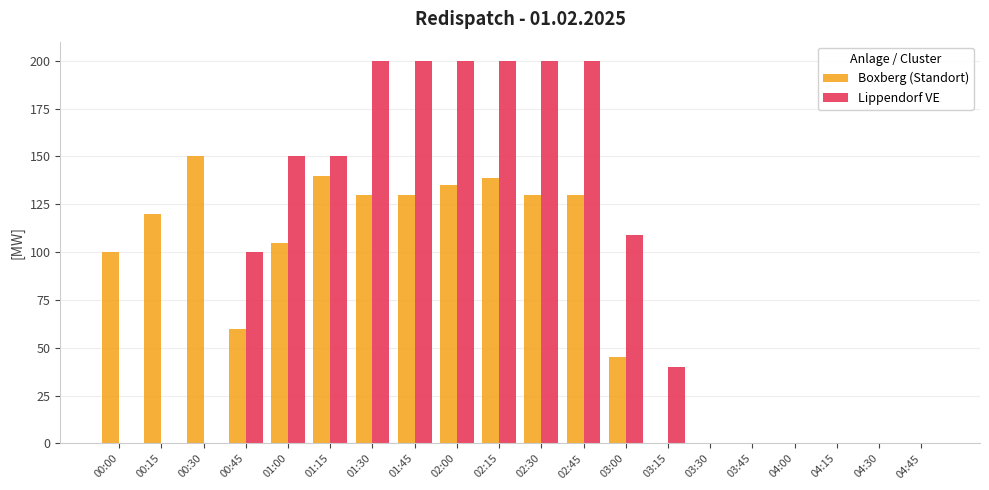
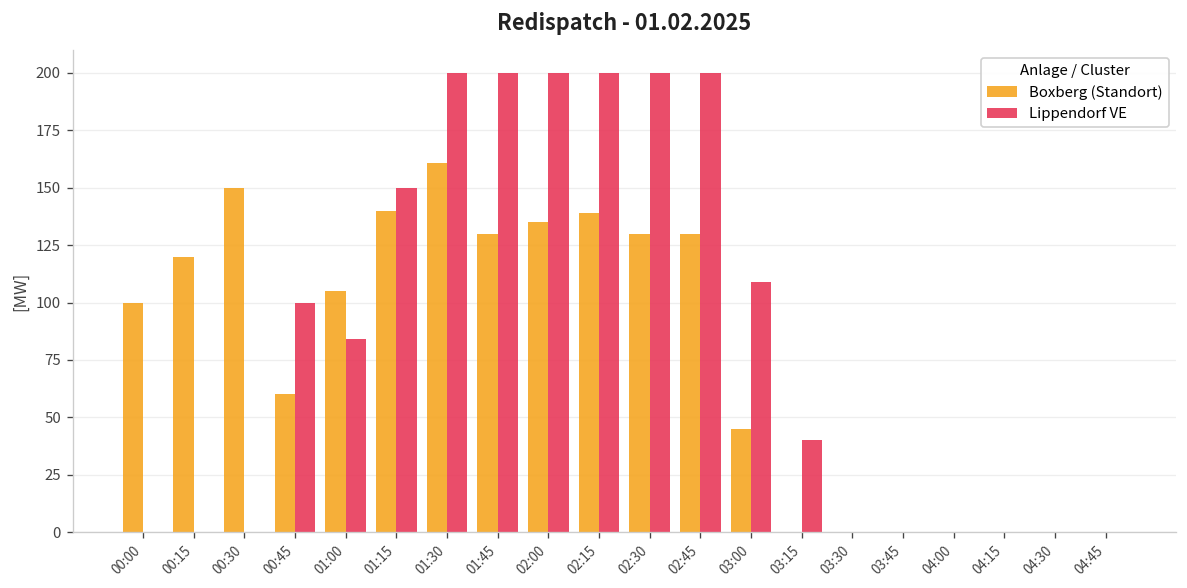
  {
    "Boxberg (Standort)": {
      "00:00": 100,
      "00:15": 120,
      "00:30": 150,
      "00:45": 60,
      "01:00": 105,
      "01:15": 140,
-     "01:30": 130,
+     "01:30": 161,
      "01:45": 130,
      "02:00": 135,
      "02:15": 139,
      "02:30": 130,
      "02:45": 130,
      "03:00": 45,
      "03:15": 0,
      "03:30": 0,
      "03:45": 0,
      "04:00": 0,
      "04:15": 0,
      "04:30": 0,
      "04:45": 0
    },
    "Lippendorf VE": {
      "00:00": 0,
      "00:15": 0,
      "00:30": 0,
      "00:45": 100,
-     "01:00": 150,
+     "01:00": 84,
      "01:15": 150,
      "01:30": 200,
      "01:45": 200,
      "02:00": 200,
      "02:15": 200,
      "02:30": 200,
      "02:45": 200,
      "03:00": 109,
      "03:15": 40,
      "03:30": 0,
      "03:45": 0,
      "04:00": 0,
      "04:15": 0,
      "04:30": 0,
      "04:45": 0
    }
  }
